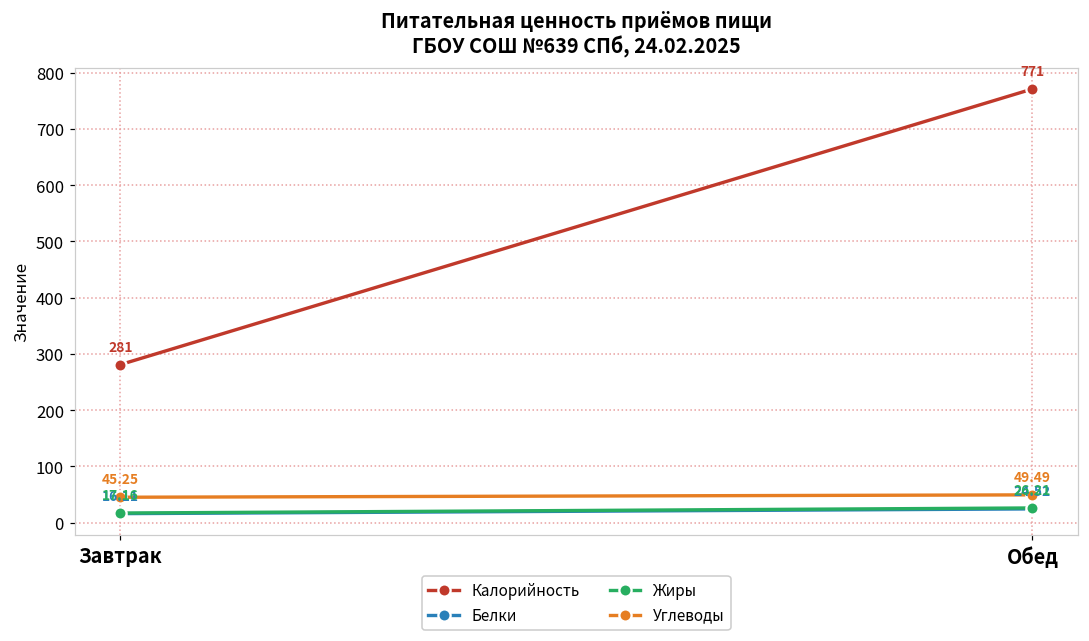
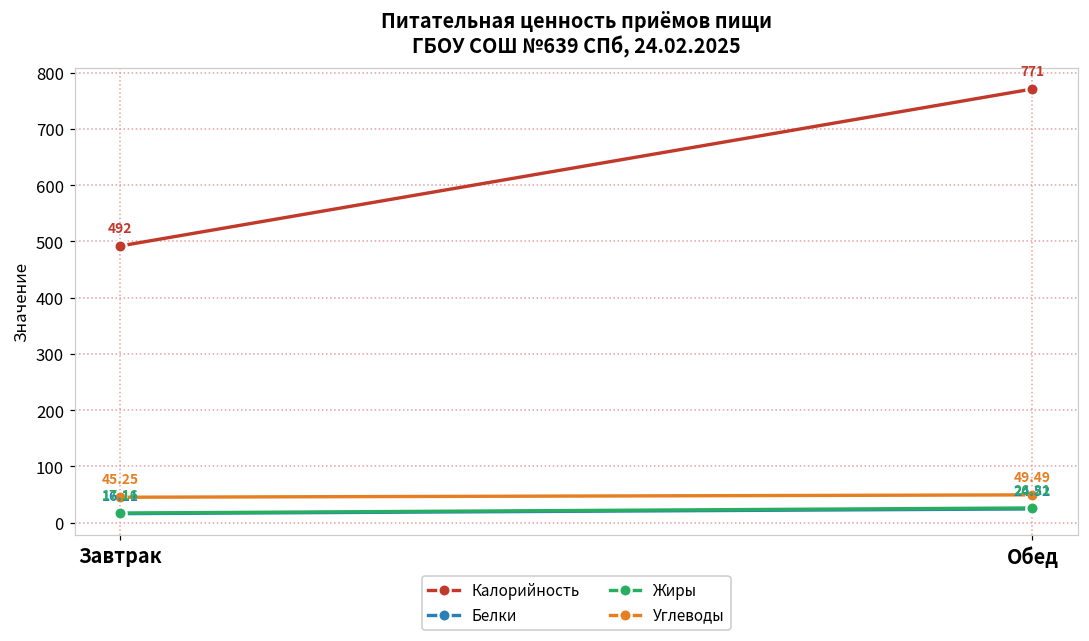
  {
    "Калорийность": {
-     "Завтрак": 281,
+     "Завтрак": 492,
      "Обед": 771
    },
    "Углеводы": {
      "Завтрак": 45.25,
      "Обед": 49.49
    }
  }
